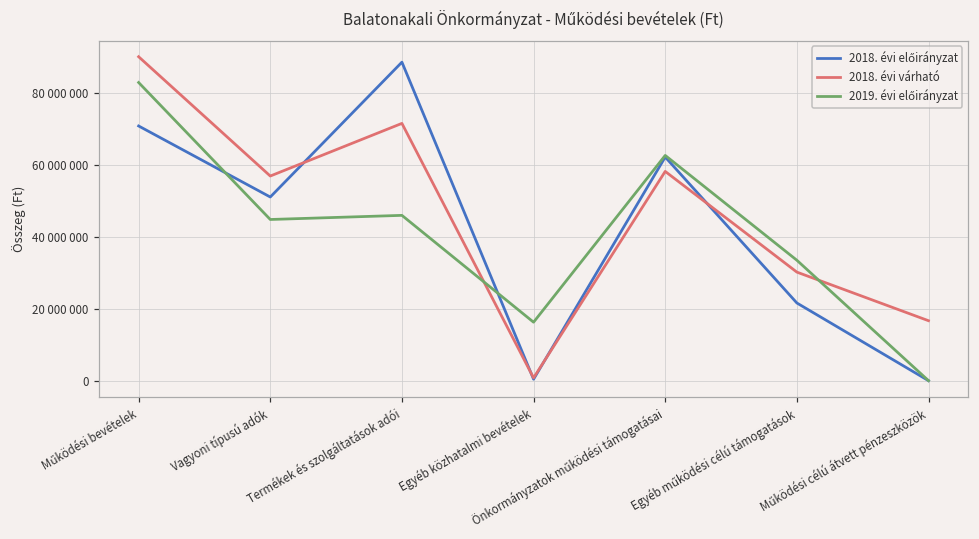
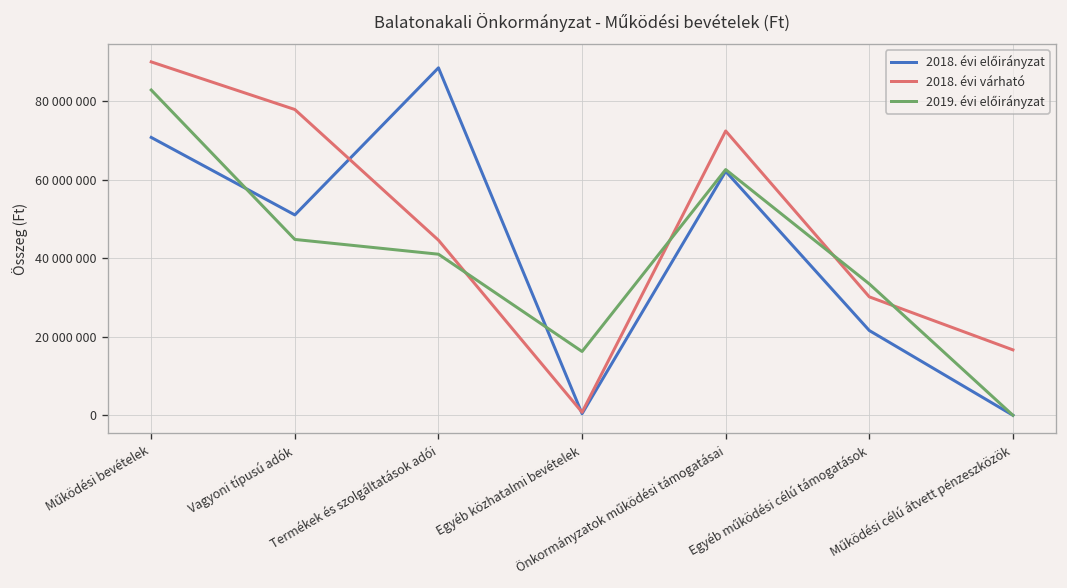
  {
    "2018. évi előirányzat": {
      "Működési bevételek": 71000000,
      "Vagyoni típusú adók": 51000000,
      "Termékek és szolgáltatások adói": 88000000,
      "Egyéb működési célú támogatások": 22000000
    },
    "2018. évi várható": {
      "Működési bevételek": 90000000,
-     "Vagyoni típusú adók": 57000000,
-     "Termékek és szolgáltatások adói": 71000000,
-     "Önkormányzatok működési támogatásai": 58000000,
+     "Vagyoni típusú adók": 78000000,
+     "Termékek és szolgáltatások adói": 45000000,
+     "Önkormányzatok működési támogatásai": 72000000,
      "Egyéb működési célú támogatások": 30000000,
      "Működési célú átvett pénzeszközök": 17000000
    },
    "2019. évi előirányzat": {
      "Működési bevételek": 83000000,
      "Vagyoni típusú adók": 45000000,
-     "Termékek és szolgáltatások adói": 46000000,
+     "Termékek és szolgáltatások adói": 41000000,
      "Egyéb közhatalmi bevételek": 16000000,
      "Egyéb működési célú támogatások": 33000000
    }
  }
